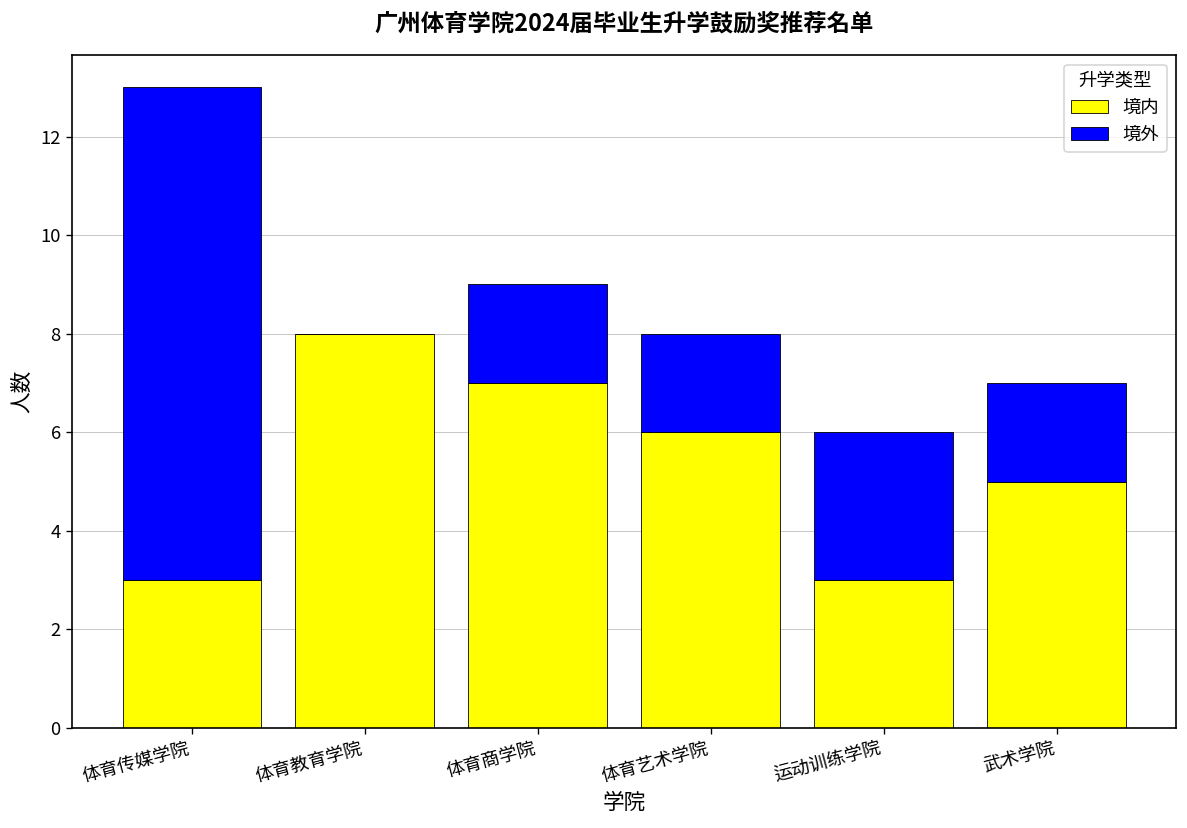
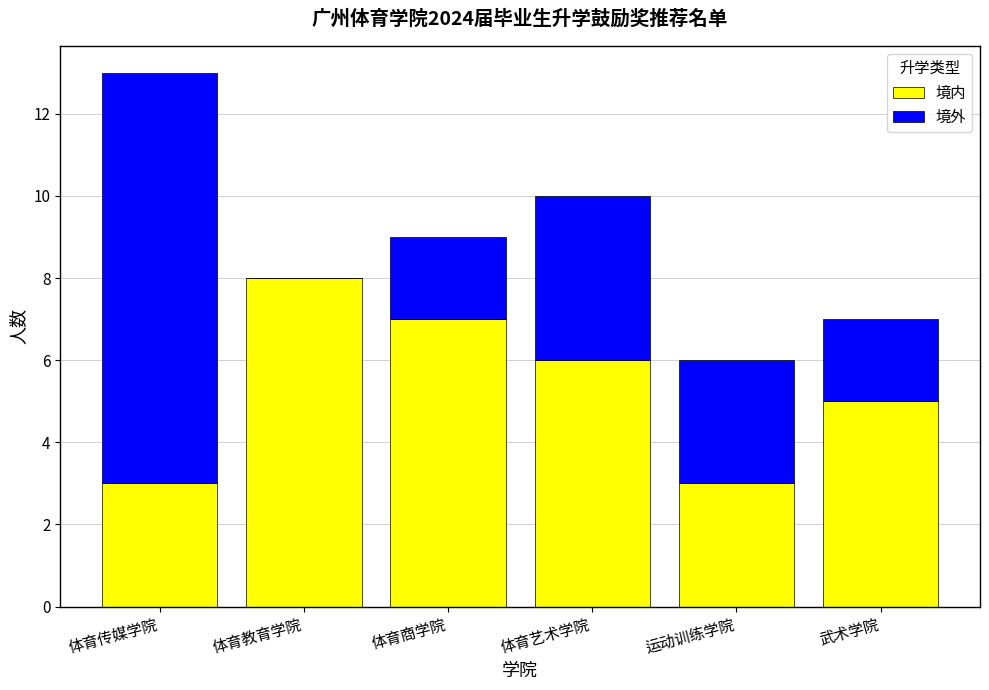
  {
    "境内": {
      "体育传媒学院": 3,
      "体育教育学院": 8,
      "体育商学院": 7,
      "体育艺术学院": 6,
      "运动训练学院": 3,
      "武术学院": 5
    },
    "境外": {
      "体育传媒学院": 10,
      "体育教育学院": 0,
      "体育商学院": 2,
-     "体育艺术学院": 2,
+     "体育艺术学院": 4,
      "运动训练学院": 3,
      "武术学院": 2
    }
  }
